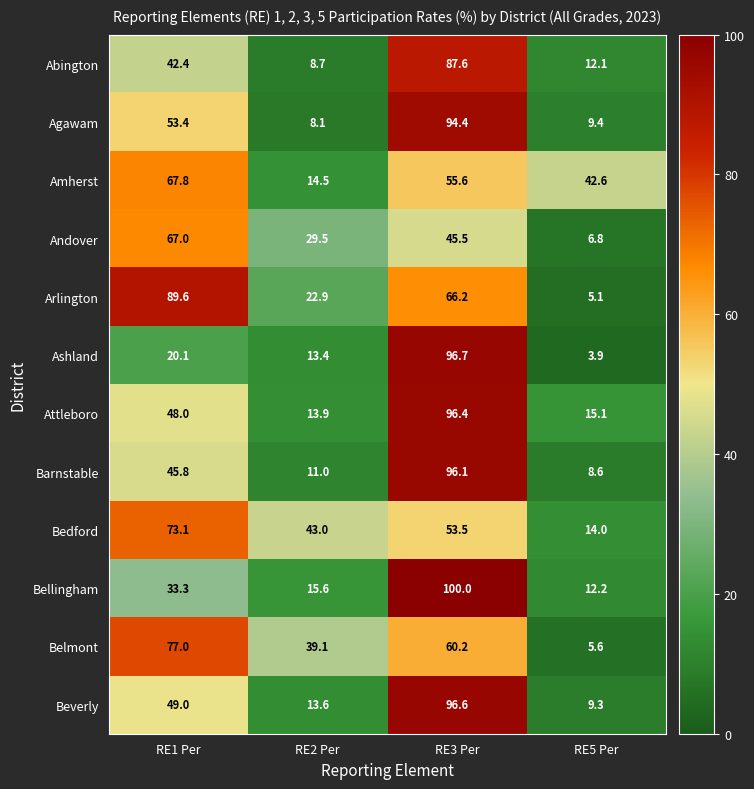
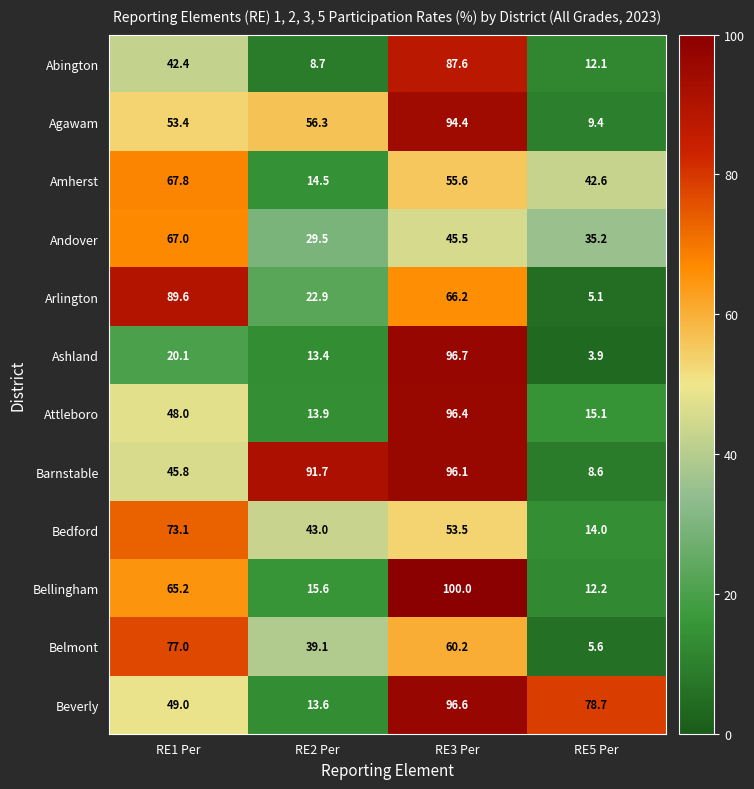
  {
    "Abington": {
      "RE1 Per": 42.4,
      "RE2 Per": 8.7,
      "RE3 Per": 87.6,
      "RE5 Per": 12.1
    },
    "Agawam": {
      "RE1 Per": 53.4,
-     "RE2 Per": 8.1,
+     "RE2 Per": 56.3,
      "RE3 Per": 94.4,
      "RE5 Per": 9.4
    },
    "Amherst": {
      "RE1 Per": 67.8,
      "RE2 Per": 14.5,
      "RE3 Per": 55.6,
      "RE5 Per": 42.6
    },
    "Andover": {
      "RE1 Per": 67.0,
      "RE2 Per": 29.5,
      "RE3 Per": 45.5,
-     "RE5 Per": 6.8
+     "RE5 Per": 35.2
    },
    "Arlington": {
      "RE1 Per": 89.6,
      "RE2 Per": 22.9,
      "RE3 Per": 66.2,
      "RE5 Per": 5.1
    },
    "Ashland": {
      "RE1 Per": 20.1,
      "RE2 Per": 13.4,
      "RE3 Per": 96.7,
      "RE5 Per": 3.9
    },
    "Attleboro": {
      "RE1 Per": 48.0,
      "RE2 Per": 13.9,
      "RE3 Per": 96.4,
      "RE5 Per": 15.1
    },
    "Barnstable": {
      "RE1 Per": 45.8,
-     "RE2 Per": 11.0,
+     "RE2 Per": 91.7,
      "RE3 Per": 96.1,
      "RE5 Per": 8.6
    },
    "Bedford": {
      "RE1 Per": 73.1,
      "RE2 Per": 43.0,
      "RE3 Per": 53.5,
      "RE5 Per": 14.0
    },
    "Bellingham": {
-     "RE1 Per": 33.3,
+     "RE1 Per": 65.2,
      "RE2 Per": 15.6,
      "RE3 Per": 100.0,
      "RE5 Per": 12.2
    },
    "Belmont": {
      "RE1 Per": 77.0,
      "RE2 Per": 39.1,
      "RE3 Per": 60.2,
      "RE5 Per": 5.6
    },
    "Beverly": {
      "RE1 Per": 49.0,
      "RE2 Per": 13.6,
      "RE3 Per": 96.6,
-     "RE5 Per": 9.3
+     "RE5 Per": 78.7
    }
  }
